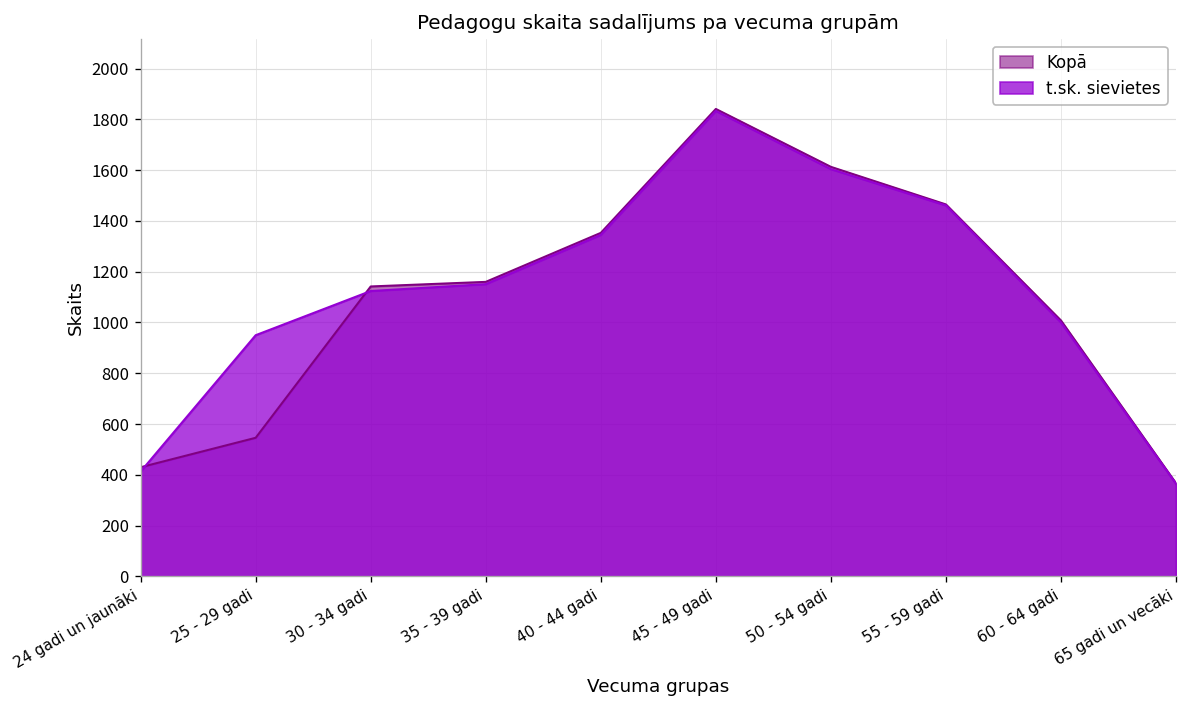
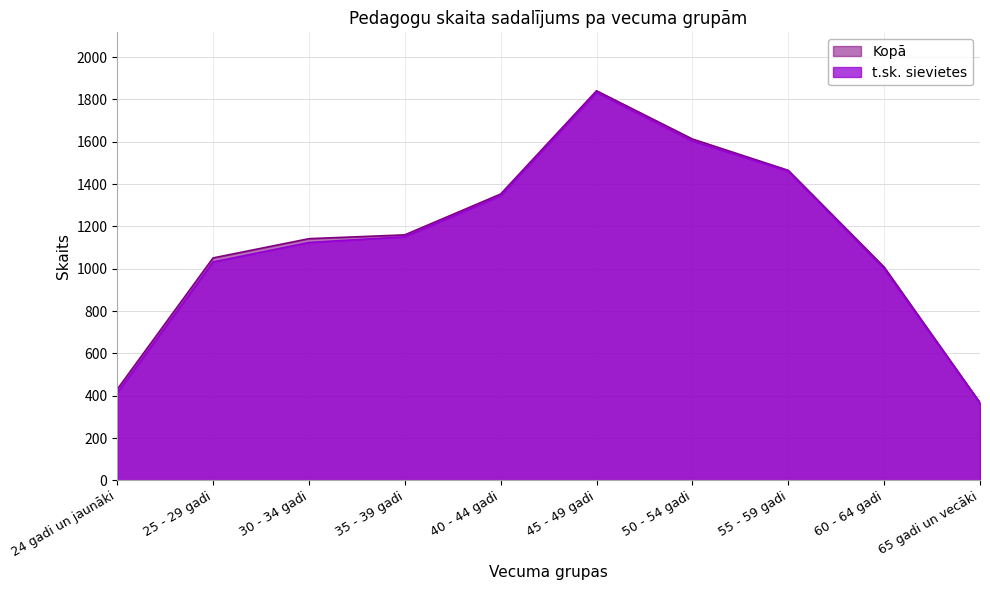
  {
    "Kopā": {
      "24 gadi un jaunāki": 430,
-     "25 - 29 gadi": 550,
+     "25 - 29 gadi": 1050,
      "30 - 34 gadi": 1140
    },
    "t.sk. sievietes": {
      "24 gadi un jaunāki": 410,
-     "25 - 29 gadi": 950,
+     "25 - 29 gadi": 1030,
      "30 - 34 gadi": 1120
    }
  }
